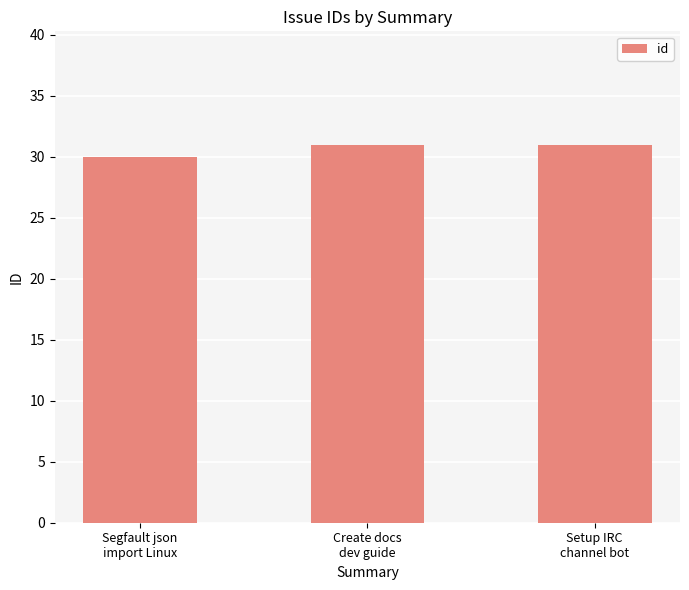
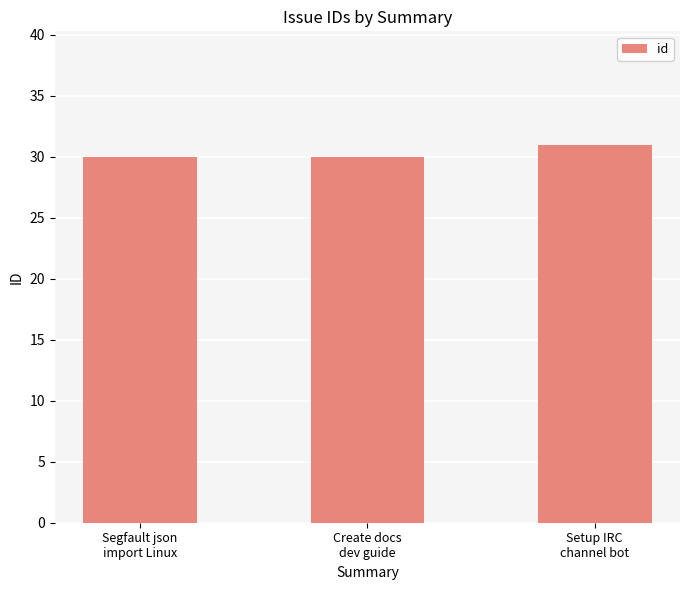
  {
    "Segfault json import Linux": 30,
-   "Create docs dev guide": 31,
+   "Create docs dev guide": 30,
    "Setup IRC channel bot": 31
  }
